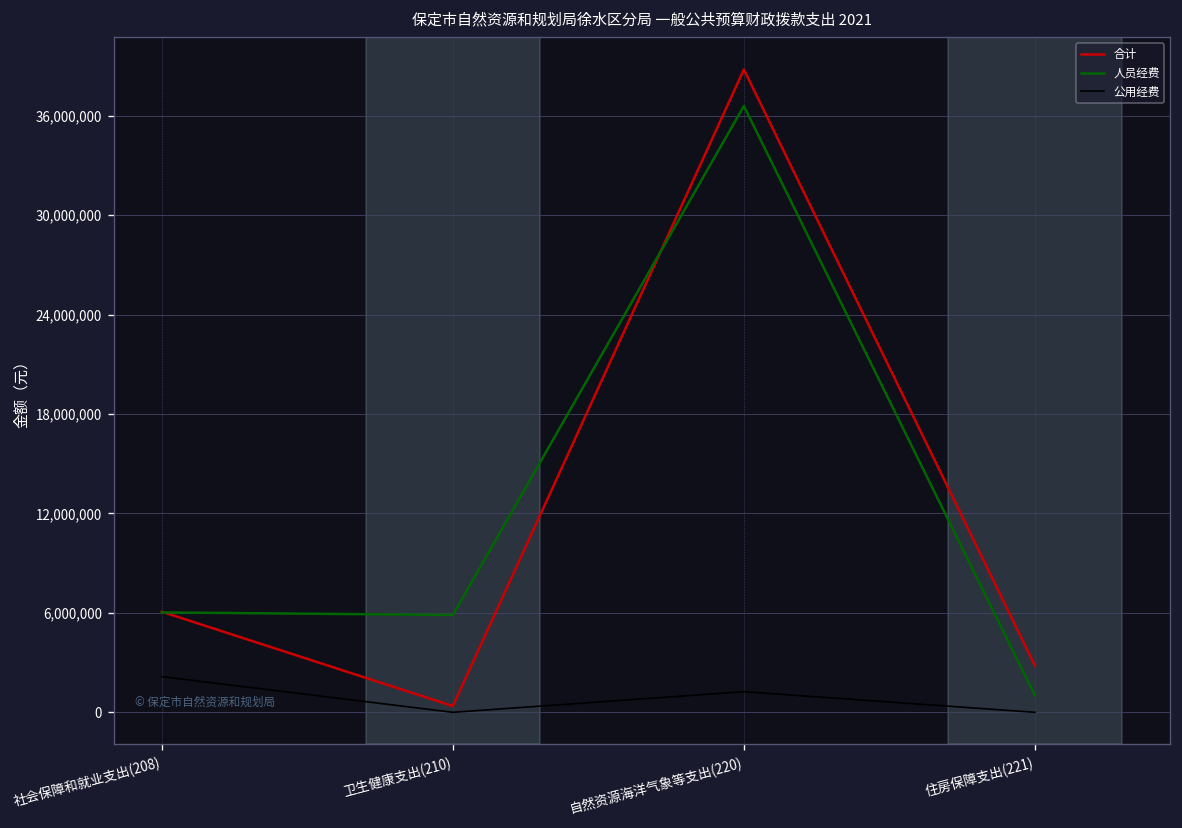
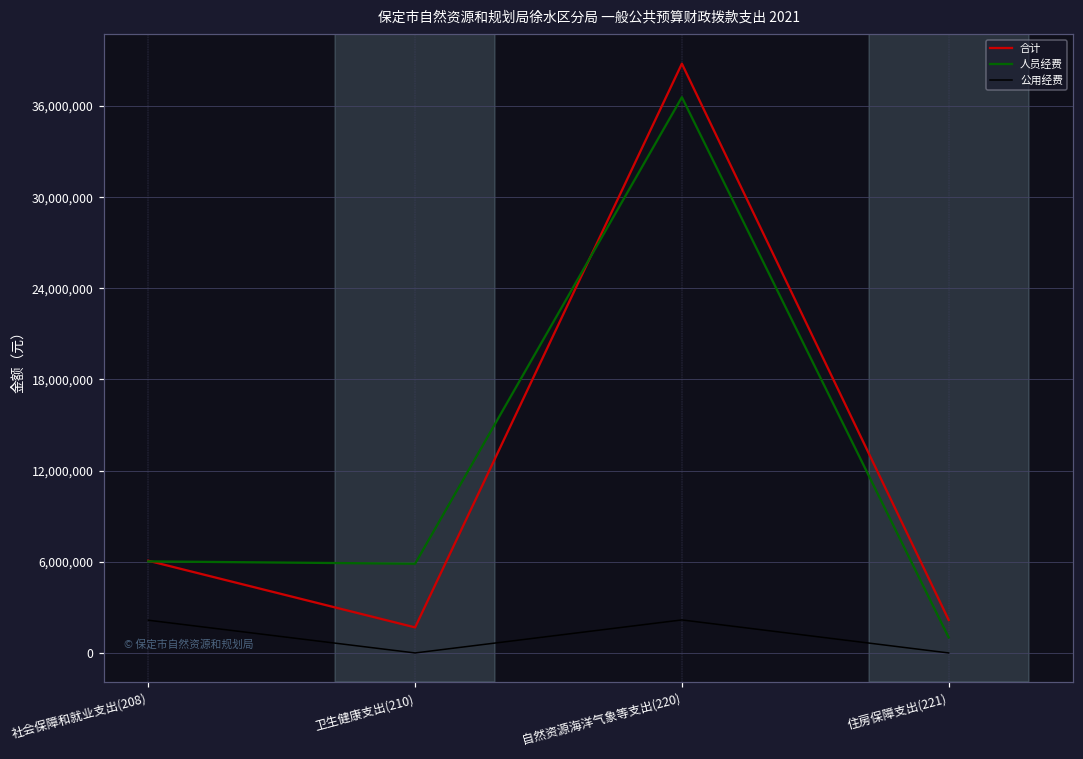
  {
    "合计": {
-     "卫生健康支出(210)": "400,000",
+     "卫生健康支出(210)": "1,700,000",
      "自然资源海洋气象等支出(220)": "38,800,000",
-     "住房保障支出(221)": "2,800,000"
+     "住房保障支出(221)": "2,200,000"
    },
    "人员经费": {
      "卫生健康支出(210)": "5,900,000",
      "自然资源海洋气象等支出(220)": "36,600,000",
      "住房保障支出(221)": "1,000,000"
    },
    "公用经费": {
      "社会保障和就业支出(208)": "2,200,000",
      "卫生健康支出(210)": "0",
-     "自然资源海洋气象等支出(220)": "1,200,000",
+     "自然资源海洋气象等支出(220)": "2,200,000",
      "住房保障支出(221)": "0"
    }
  }
